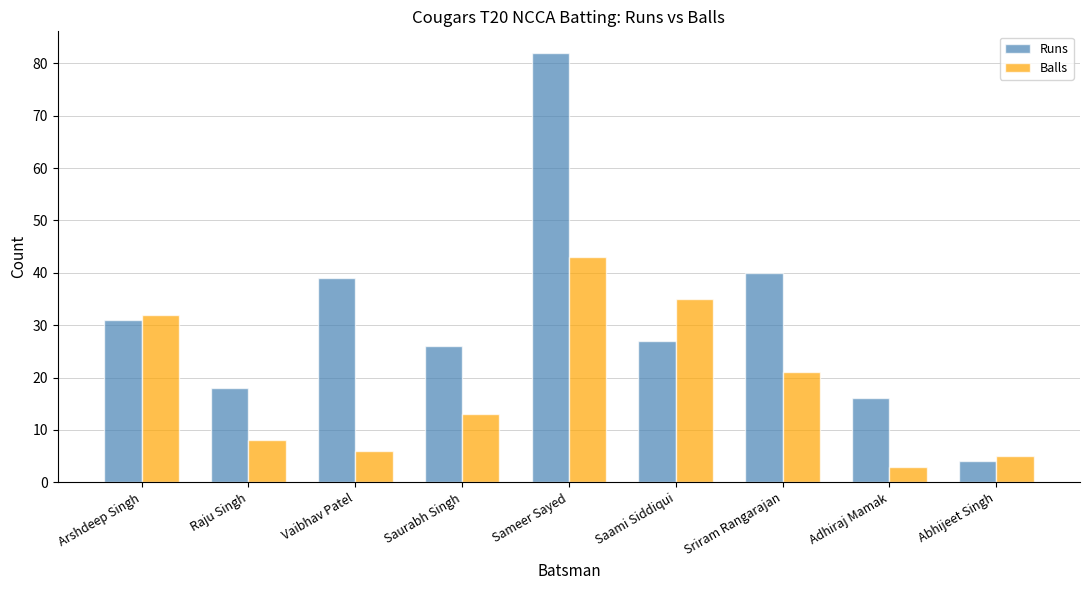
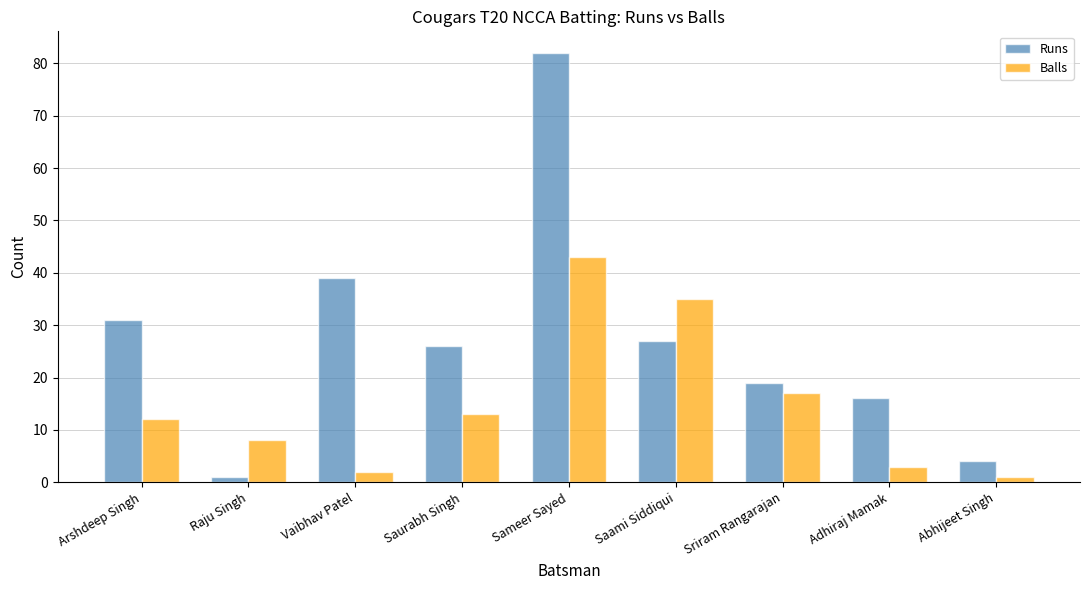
  {
    "Runs": {
      "Arshdeep Singh": 31,
-     "Raju Singh": 18,
+     "Raju Singh": 1,
      "Vaibhav Patel": 39,
      "Saurabh Singh": 26,
      "Sameer Sayed": 82,
      "Saami Siddiqui": 27,
-     "Sriram Rangarajan": 40,
+     "Sriram Rangarajan": 19,
      "Adhiraj Mamak": 16,
      "Abhijeet Singh": 4
    },
    "Balls": {
-     "Arshdeep Singh": 32,
+     "Arshdeep Singh": 12,
      "Raju Singh": 8,
-     "Vaibhav Patel": 6,
+     "Vaibhav Patel": 2,
      "Saurabh Singh": 13,
      "Sameer Sayed": 43,
      "Saami Siddiqui": 35,
-     "Sriram Rangarajan": 21,
+     "Sriram Rangarajan": 17,
      "Adhiraj Mamak": 3,
-     "Abhijeet Singh": 5
+     "Abhijeet Singh": 1
    }
  }
